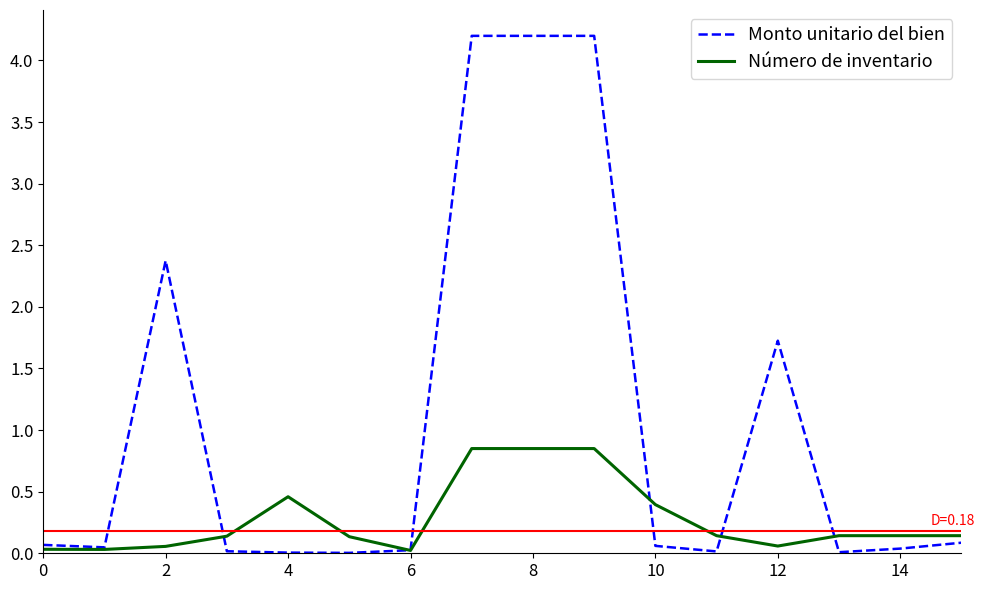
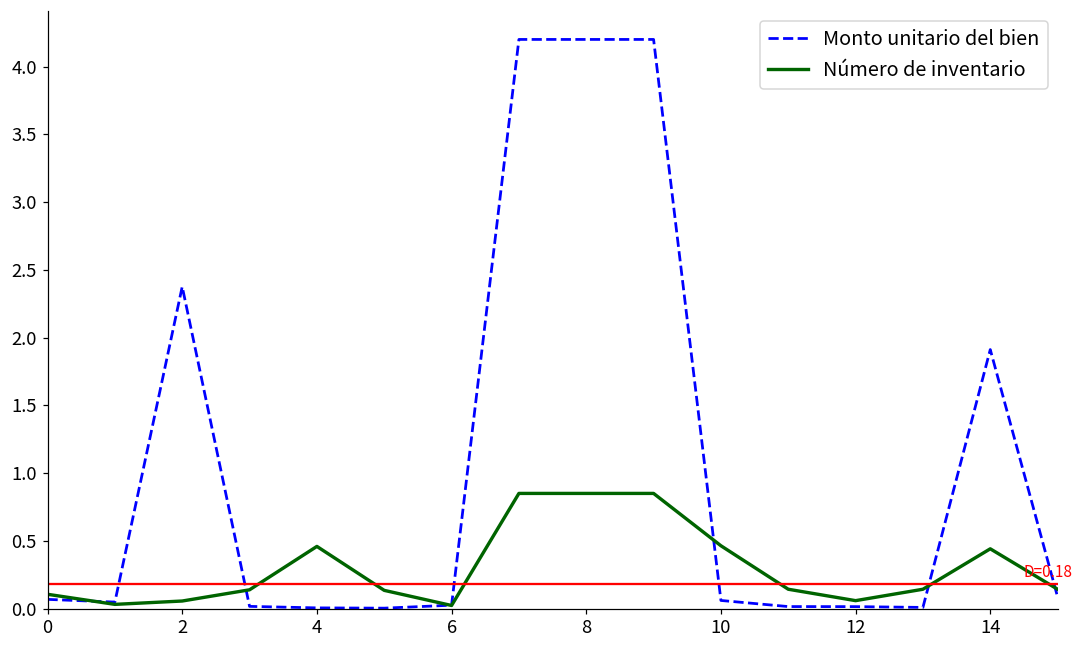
  {
    "Monto unitario del bien": {
      "0": 0.07,
      "2": 2.38,
      "4": 0.01,
      "8": 4.20,
      "10": 0.06,
-     "12": 1.73,
-     "14": 0.04
+     "12": 0.01,
+     "14": 1.91
    },
    "Número de inventario": {
-     "0": 0.03,
+     "0": 0.11,
      "2": 0.06,
      "4": 0.46,
      "8": 0.85,
-     "10": 0.40,
+     "10": 0.46,
      "12": 0.06,
-     "14": 0.14
+     "14": 0.44
    }
  }
